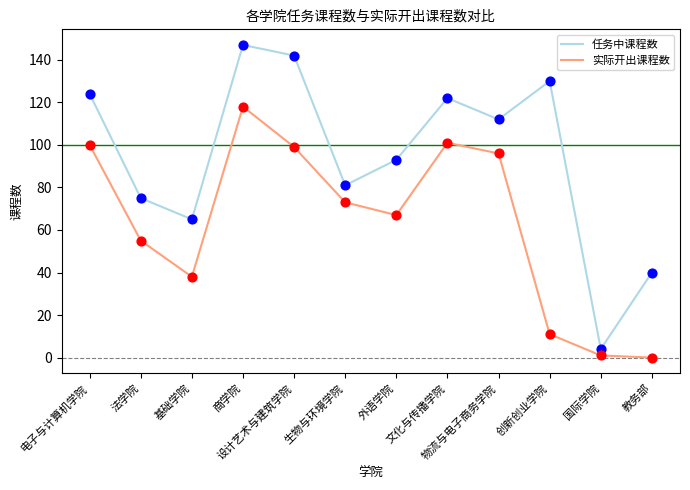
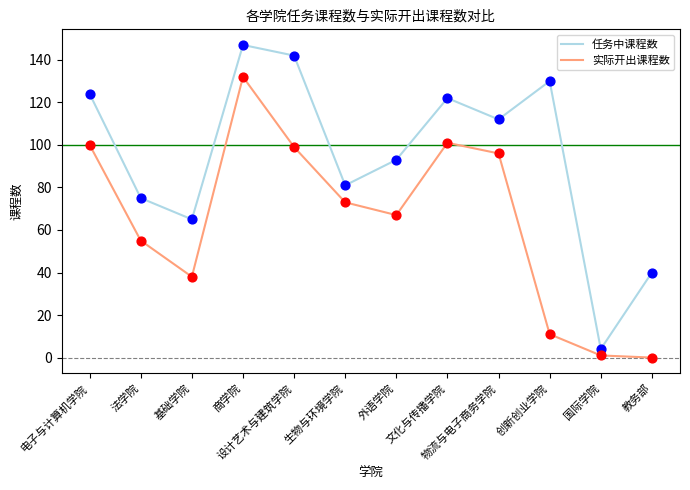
  {
    "任务中课程数": {
      "电子与计算机学院": 124,
      "法学院": 75,
      "基础学院": 65,
      "商学院": 147,
      "设计艺术与建筑学院": 142,
      "生物与环境学院": 81,
      "外语学院": 93,
      "文化与传播学院": 122,
      "物流与电子商务学院": 112,
      "创新创业学院": 130,
      "国际学院": 4,
      "教务部": 40
    },
    "实际开出课程数": {
      "电子与计算机学院": 100,
      "法学院": 55,
      "基础学院": 38,
-     "商学院": 118,
+     "商学院": 132,
      "设计艺术与建筑学院": 99,
      "生物与环境学院": 73,
      "外语学院": 67,
      "文化与传播学院": 101,
      "物流与电子商务学院": 96,
      "创新创业学院": 11,
      "国际学院": 1,
      "教务部": 0
    }
  }
